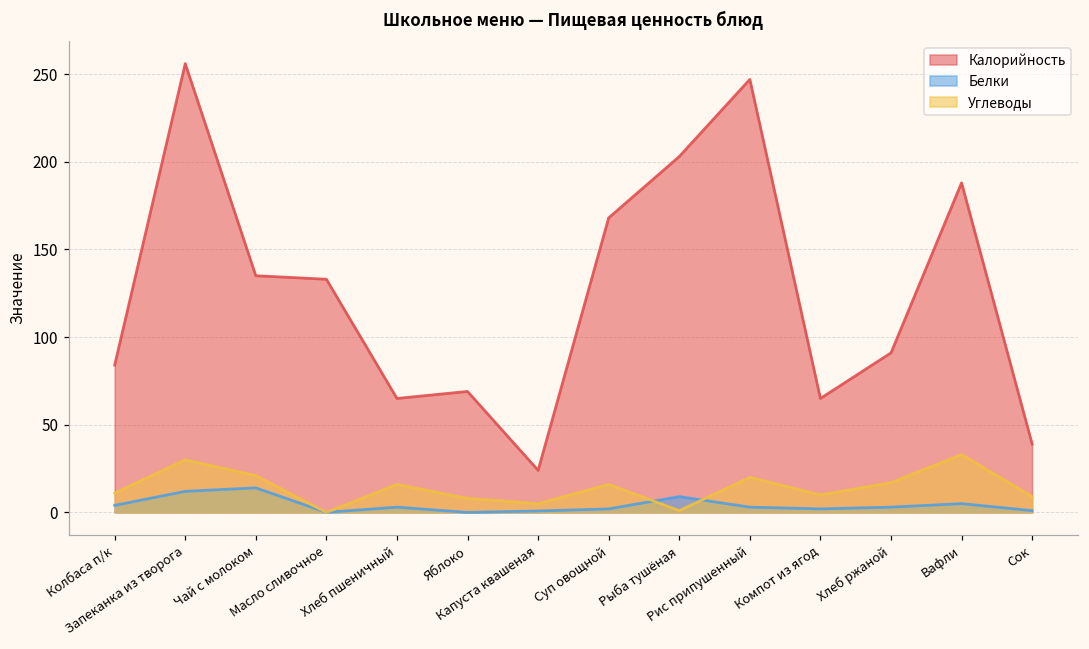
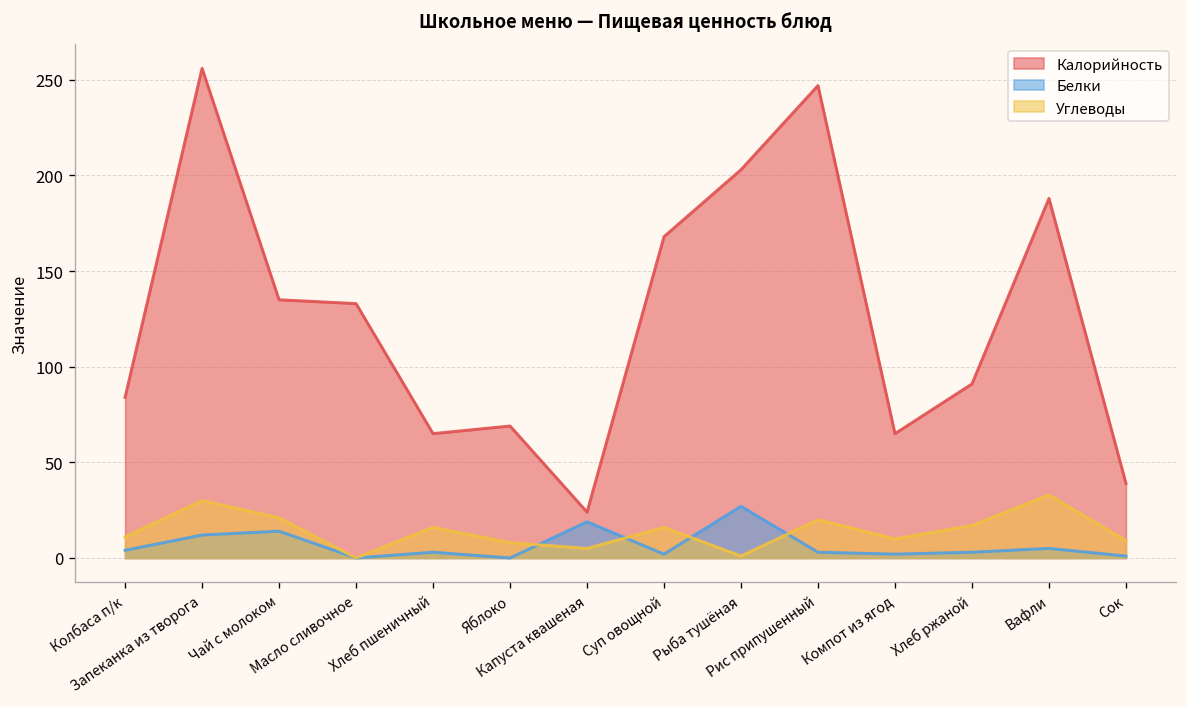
  {
    "Калорийность": {
      "Колбаса п/к": 84,
      "Запеканка из творога": 256,
      "Чай с молоком": 135,
      "Масло сливочное": 133,
      "Хлеб пшеничный": 65,
      "Яблоко": 69,
      "Капуста квашеная": 24,
      "Суп овощной": 168,
      "Рыба тушёная": 203,
      "Рис припушенный": 247,
      "Компот из ягод": 65,
      "Хлеб ржаной": 91,
      "Вафли": 188,
      "Сок": 39
    },
    "Белки": {
      "Колбаса п/к": 4,
      "Запеканка из творога": 12,
      "Чай с молоком": 14,
      "Хлеб пшеничный": 3,
      "Яблоко": 0,
-     "Капуста квашеная": 1,
+     "Капуста квашеная": 19,
      "Суп овощной": 2,
-     "Рыба тушёная": 9,
+     "Рыба тушёная": 27,
      "Рис припушенный": 3,
      "Компот из ягод": 2,
      "Хлеб ржаной": 3,
      "Вафли": 5,
      "Сок": 1
    },
    "Углеводы": {
      "Колбаса п/к": 11,
      "Запеканка из творога": 30,
      "Чай с молоком": 21,
      "Хлеб пшеничный": 16,
      "Яблоко": 8,
      "Капуста квашеная": 5,
      "Суп овощной": 16,
      "Рыба тушёная": 1,
      "Рис припушенный": 20,
      "Компот из ягод": 10,
      "Хлеб ржаной": 17,
      "Вафли": 33,
      "Сок": 9
    }
  }
